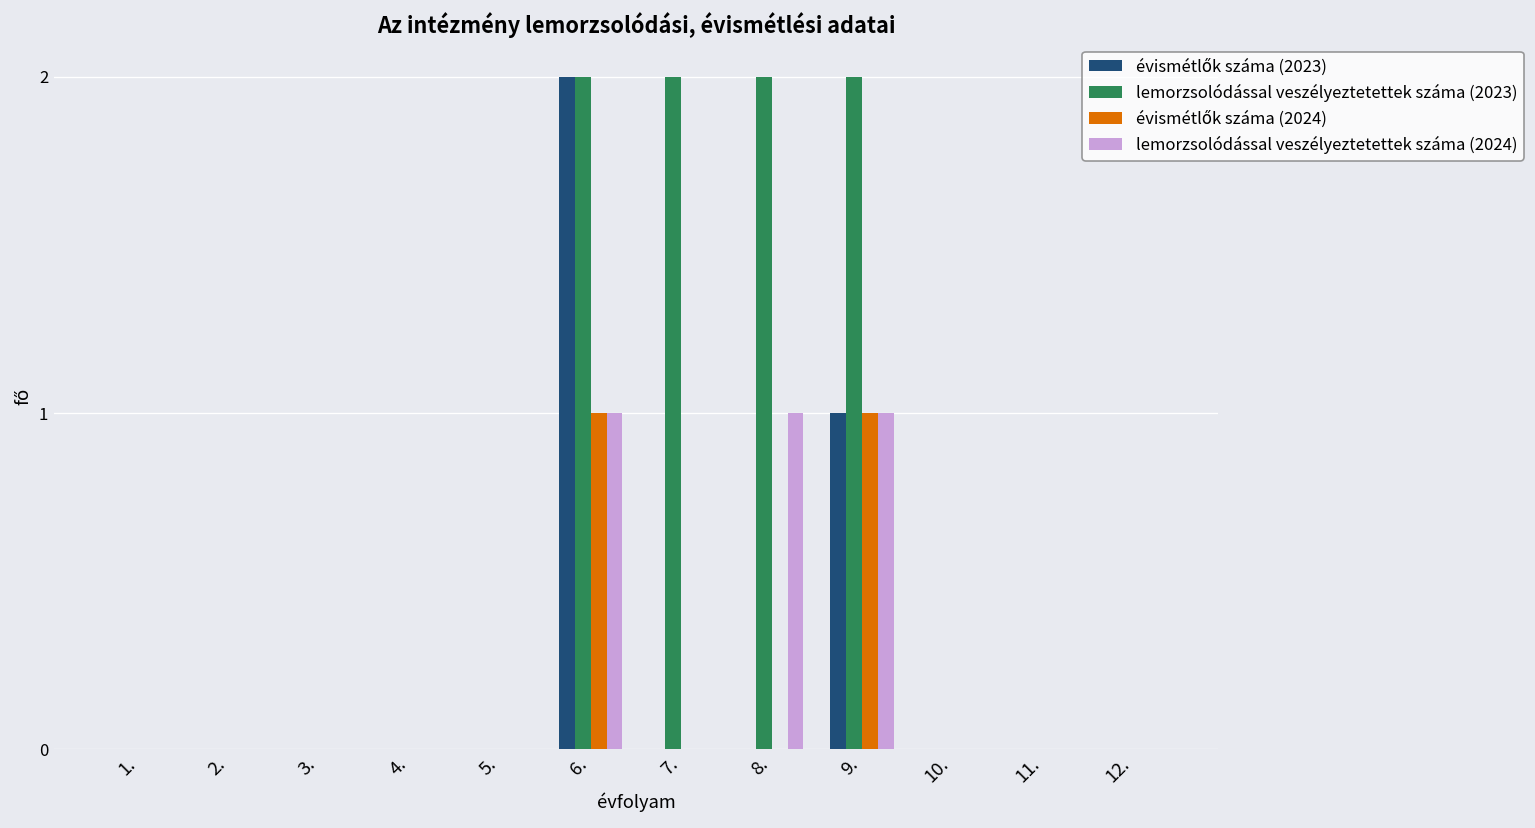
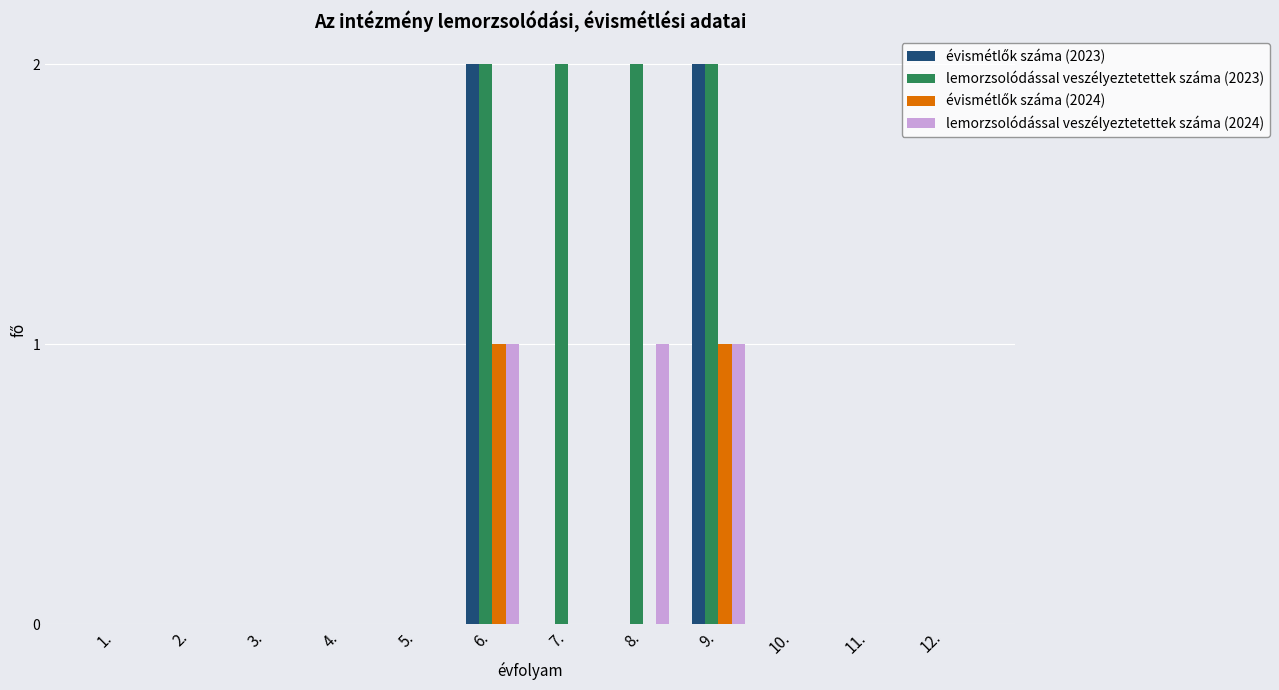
  {
    "évismétlők száma (2023)": {
      "1.": 0,
      "2.": 0,
      "3.": 0,
      "4.": 0,
      "5.": 0,
      "6.": 2,
      "7.": 0,
      "8.": 0,
-     "9.": 1,
+     "9.": 2,
      "10.": 0,
      "11.": 0,
      "12.": 0
    },
    "lemorzsolódással veszélyeztetettek száma (2023)": {
      "1.": 0,
      "2.": 0,
      "3.": 0,
      "4.": 0,
      "5.": 0,
      "6.": 2,
      "7.": 2,
      "8.": 2,
      "9.": 2,
      "10.": 0,
      "11.": 0,
      "12.": 0
    },
    "évismétlők száma (2024)": {
      "1.": 0,
      "2.": 0,
      "3.": 0,
      "4.": 0,
      "5.": 0,
      "6.": 1,
      "7.": 0,
      "8.": 0,
      "9.": 1,
      "10.": 0,
      "11.": 0,
      "12.": 0
    },
    "lemorzsolódással veszélyeztetettek száma (2024)": {
      "1.": 0,
      "2.": 0,
      "3.": 0,
      "4.": 0,
      "5.": 0,
      "6.": 1,
      "7.": 0,
      "8.": 1,
      "9.": 1,
      "10.": 0,
      "11.": 0,
      "12.": 0
    }
  }
